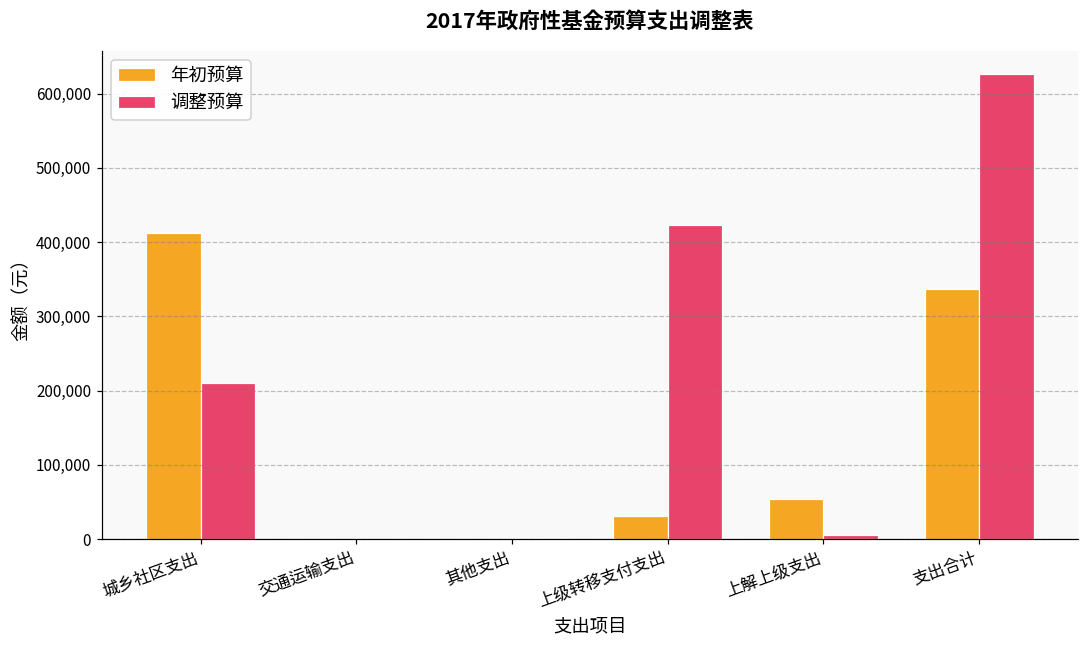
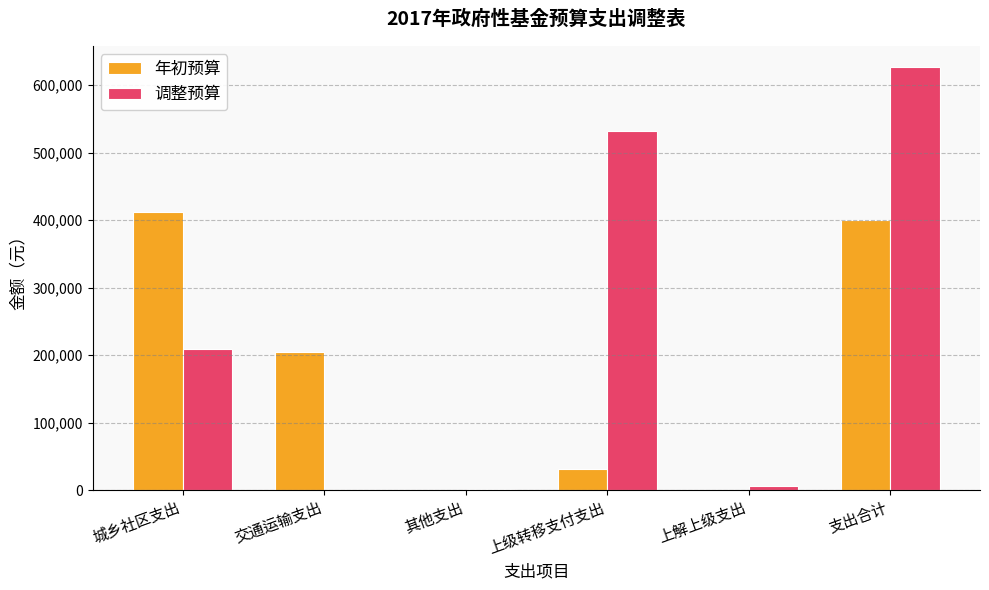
  {
    "年初预算": {
      "城乡社区支出": "410,000",
-     "交通运输支出": "0",
+     "交通运输支出": "200,000",
      "上级转移支付支出": "30,000",
-     "上解上级支出": "50,000",
-     "支出合计": "340,000"
+     "上解上级支出": "0",
+     "支出合计": "400,000"
    },
    "调整预算": {
      "城乡社区支出": "210,000",
      "交通运输支出": "0",
-     "上级转移支付支出": "420,000",
+     "上级转移支付支出": "530,000",
      "上解上级支出": "10,000",
      "支出合计": "630,000"
    }
  }
